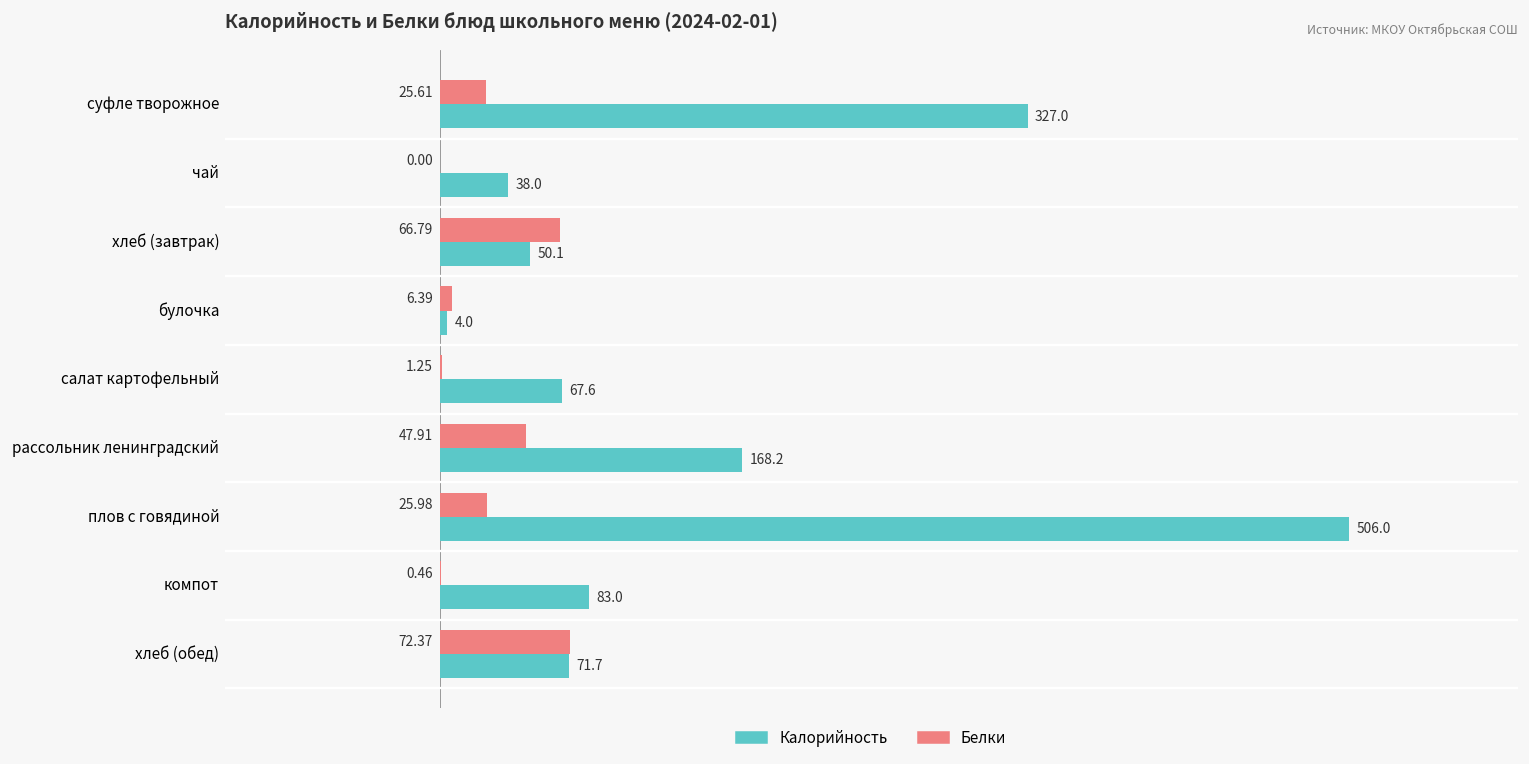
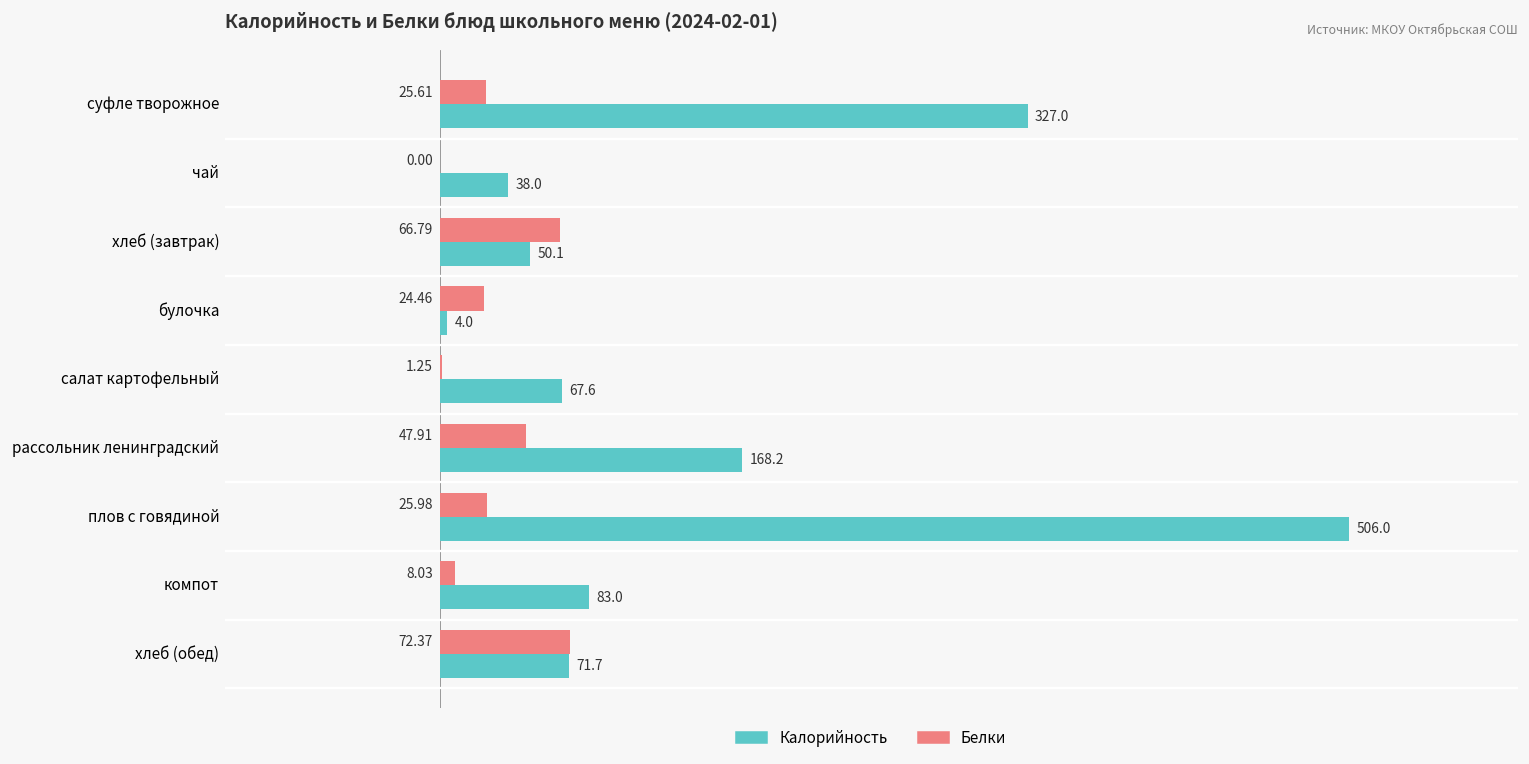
  {
    "Калорийность": {
      "суфле творожное": 327.0,
      "чай": 38.0,
      "хлеб (завтрак)": 50.1,
      "булочка": 4.0,
      "салат картофельный": 67.6,
      "рассольник ленинградский": 168.2,
      "плов с говядиной": 506.0,
      "компот": 83.0,
      "хлеб (обед)": 71.7
    },
    "Белки": {
      "чай": 0.00,
-     "булочка": 6.39,
+     "булочка": 24.46,
      "салат картофельный": 1.25,
-     "компот": 0.46
+     "компот": 8.03
    }
  }
